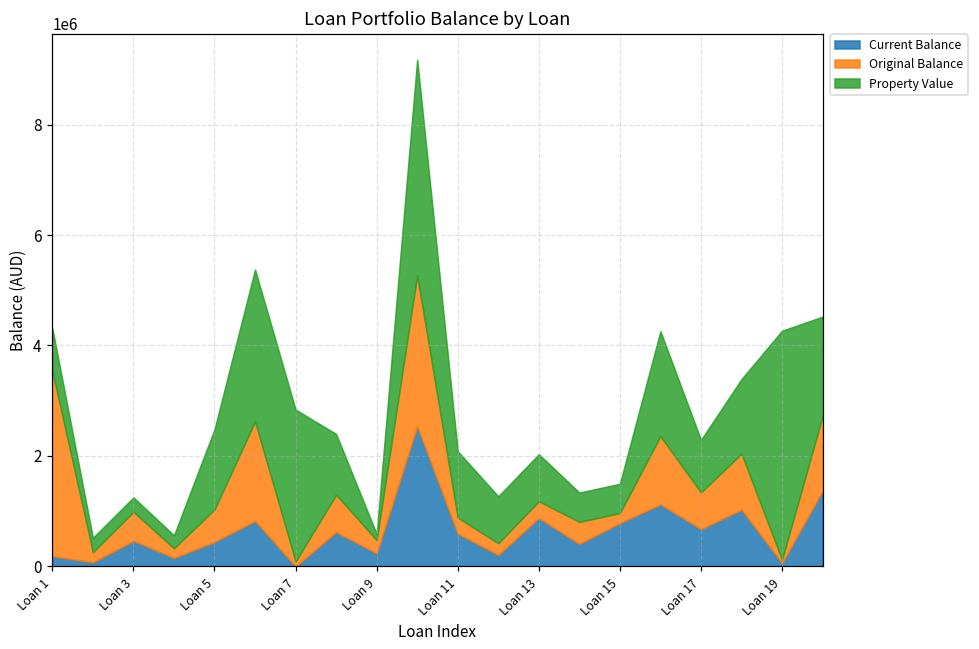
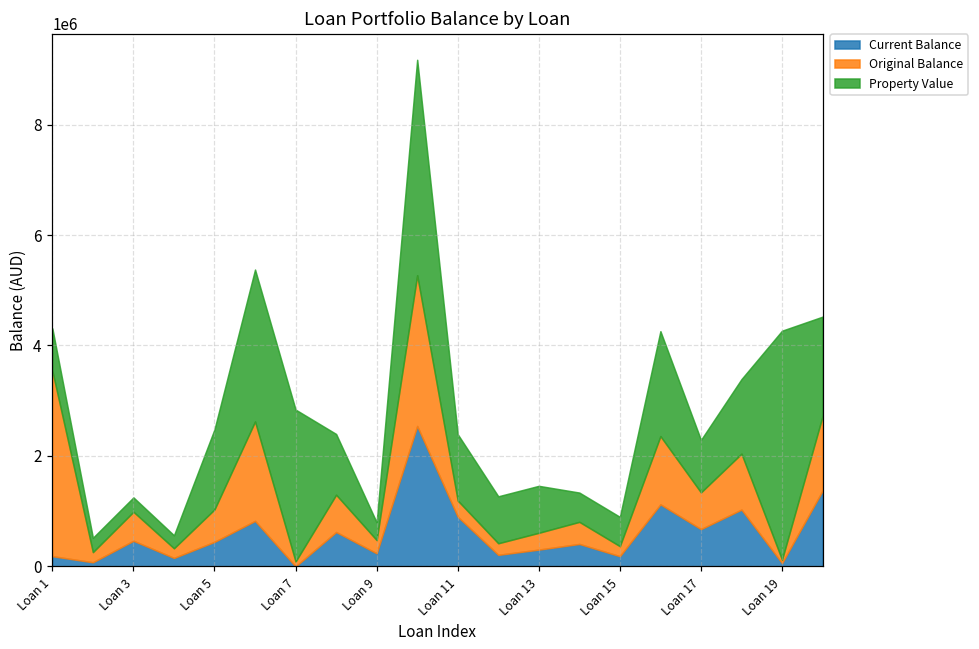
  {
    "Current Balance": {
      "Loan 1": 200000,
      "Loan 3": 500000,
      "Loan 5": 400000,
      "Loan 7": 0,
      "Loan 9": 200000,
-     "Loan 11": 600000,
-     "Loan 13": 900000,
-     "Loan 15": 800000,
+     "Loan 11": 900000,
+     "Loan 13": 300000,
+     "Loan 15": 200000,
      "Loan 17": 700000,
      "Loan 19": 100000
    },
    "Original Balance": {
      "Loan 1": 3400000,
      "Loan 3": 500000,
      "Loan 5": 600000,
      "Loan 7": 100000,
      "Loan 9": 200000,
      "Loan 11": 300000,
      "Loan 13": 300000,
      "Loan 15": 200000,
      "Loan 17": 700000,
      "Loan 19": 100000
    },
    "Property Value": {
      "Loan 1": 800000,
      "Loan 3": 300000,
      "Loan 5": 1500000,
      "Loan 7": 2800000,
-     "Loan 9": 100000,
+     "Loan 9": 300000,
      "Loan 11": 1200000,
      "Loan 13": 900000,
      "Loan 15": 500000,
      "Loan 17": 1000000,
      "Loan 19": 4100000
    }
  }
